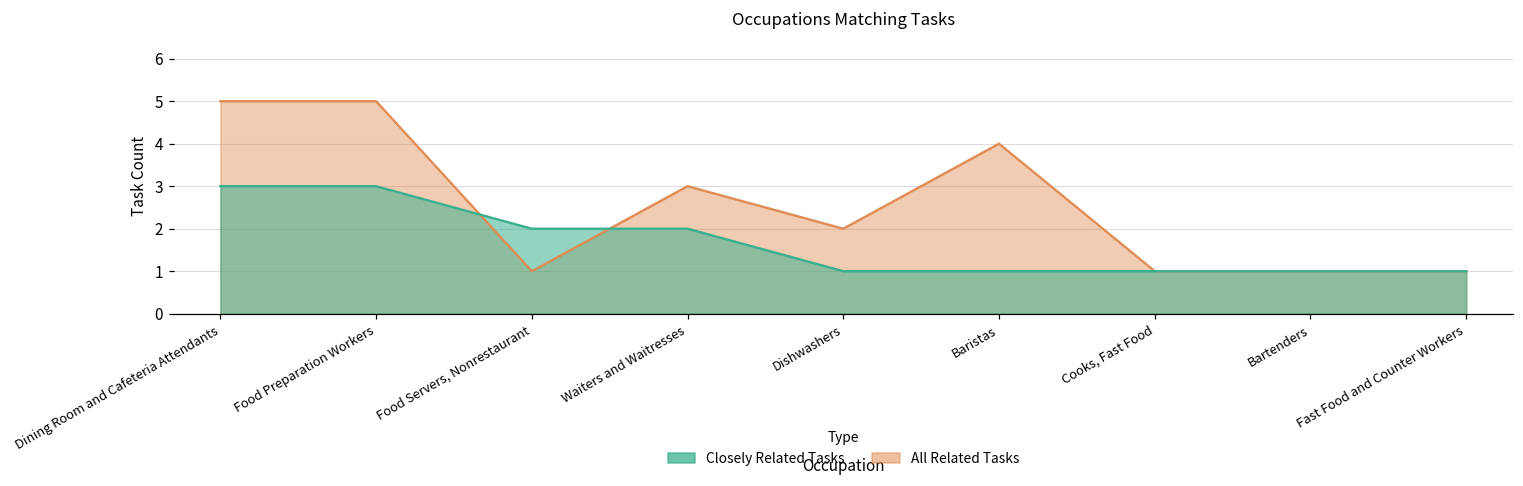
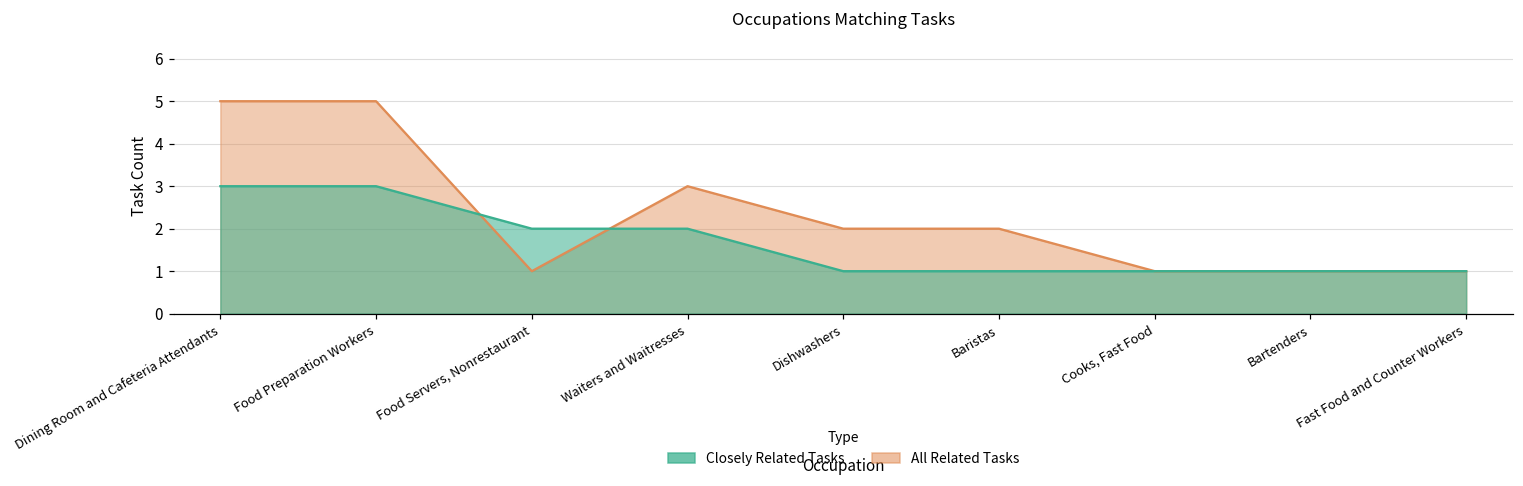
  {
    "All Related Tasks": {
      "Dining Room and Cafeteria Attendants": 5,
      "Food Preparation Workers": 5,
      "Food Servers, Nonrestaurant": 1,
      "Waiters and Waitresses": 3,
      "Dishwashers": 2,
-     "Baristas": 4
+     "Baristas": 2
    },
    "Closely Related Tasks": {
      "Dining Room and Cafeteria Attendants": 3,
      "Food Preparation Workers": 3,
      "Food Servers, Nonrestaurant": 2,
      "Waiters and Waitresses": 2,
      "Dishwashers": 1,
      "Baristas": 1
    }
  }
